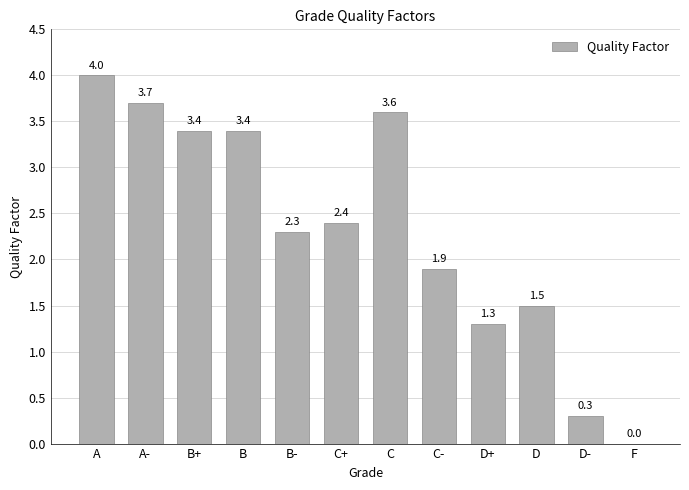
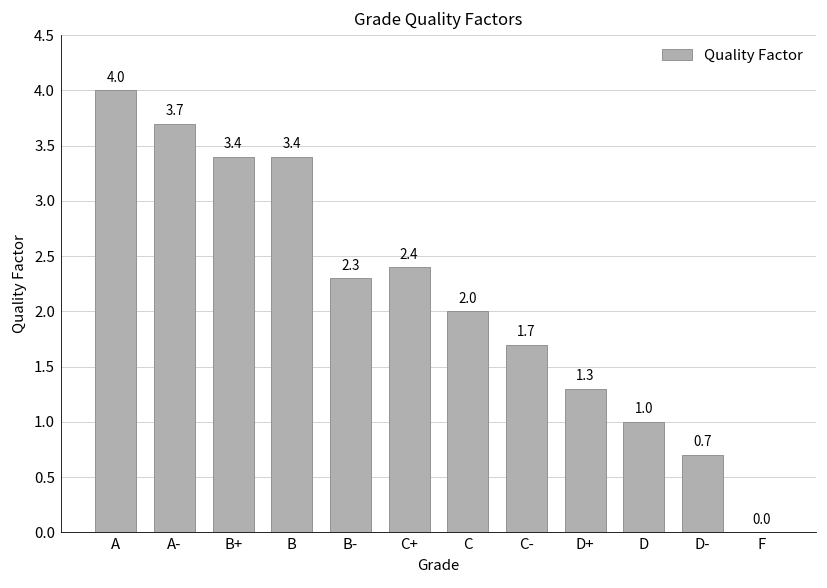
  {
    "A": 4.0,
    "A-": 3.7,
    "B+": 3.4,
    "B": 3.4,
    "B-": 2.3,
    "C+": 2.4,
-   "C": 3.6,
-   "C-": 1.9,
+   "C": 2.0,
+   "C-": 1.7,
    "D+": 1.3,
-   "D": 1.5,
-   "D-": 0.3,
+   "D": 1.0,
+   "D-": 0.7,
    "F": 0.0
  }
